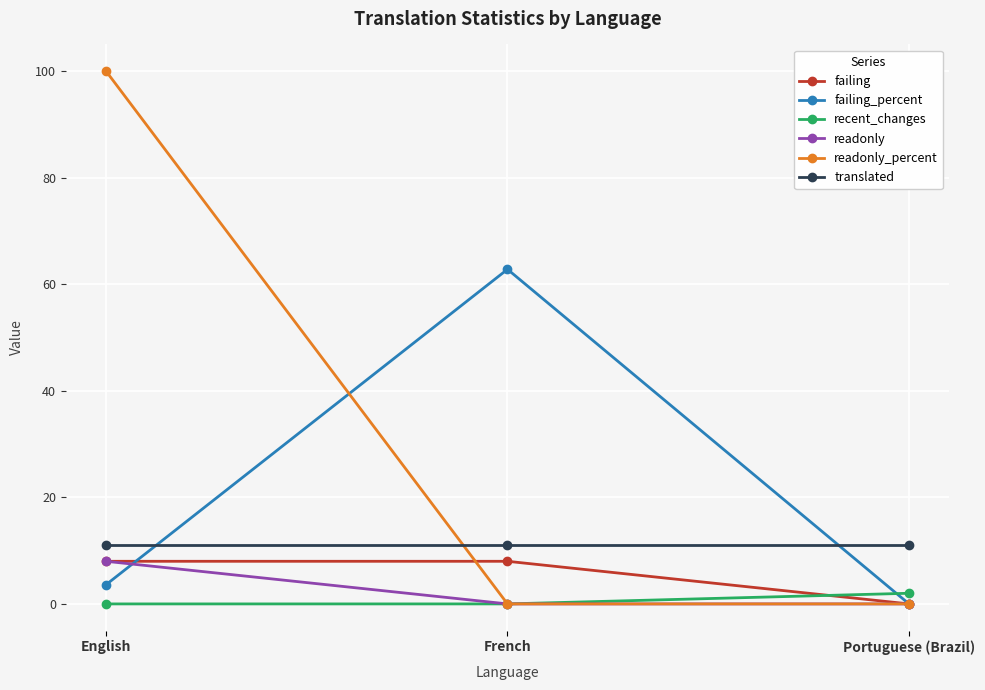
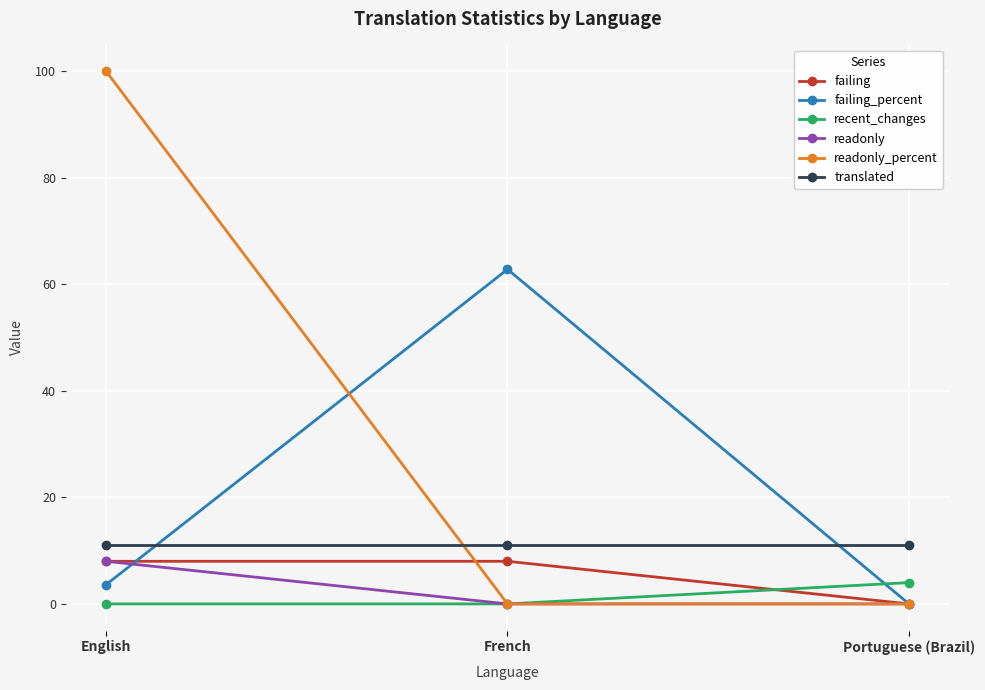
  {
    "failing": {
      "French": 8
    },
    "failing_percent": {
      "English": 4,
      "French": 63
    },
    "recent_changes": {
      "English": 0,
-     "Portuguese (Brazil)": 2
+     "Portuguese (Brazil)": 4
    },
    "readonly_percent": {
      "English": 100
    },
    "translated": {
      "English": 11,
      "French": 11,
      "Portuguese (Brazil)": 11
    }
  }
